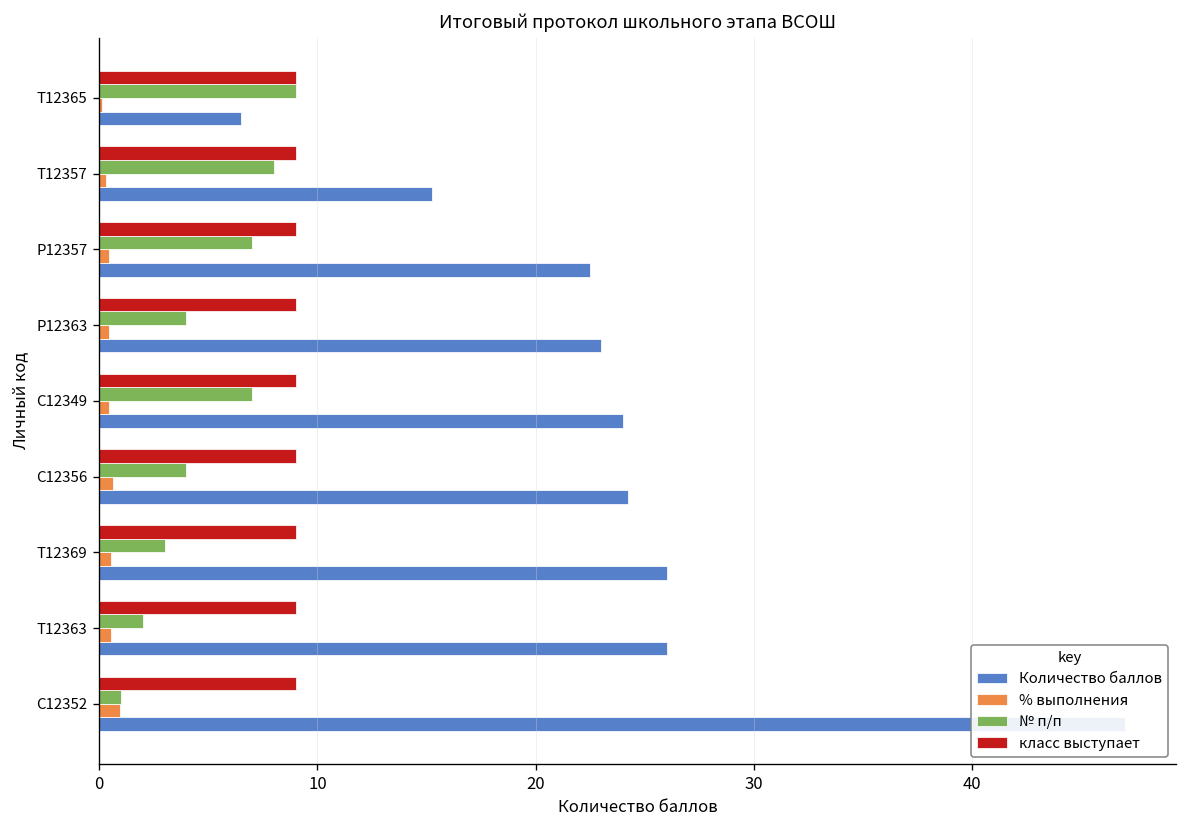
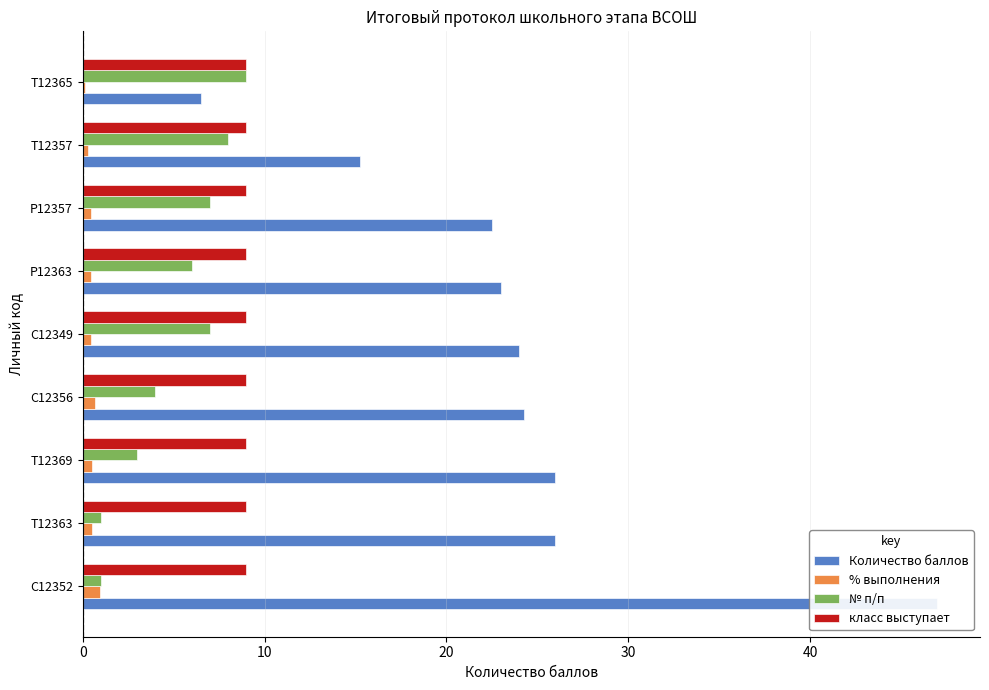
  {
    "Количество баллов": {
      "Т12365": 6.5,
      "Т12357": 15.3,
      "Р12357": 22.5,
      "Р12363": 23,
      "С12349": 24,
      "С12356": 24.3,
      "Т12369": 26,
      "Т12363": 26
    },
    "% выполнения": {
      "Т12357": 0.3,
      "Р12357": 0.5,
      "Р12363": 0.5,
      "С12349": 0.4,
      "С12356": 0.7,
      "Т12369": 0.5,
      "Т12363": 0.5,
      "С12352": 1
    },
    "№ п/п": {
      "Т12365": 9,
      "Т12357": 8,
      "Р12357": 7,
-     "Р12363": 4,
+     "Р12363": 6,
      "С12349": 7,
      "С12356": 4,
      "Т12369": 3,
-     "Т12363": 2,
+     "Т12363": 1,
      "С12352": 1
    },
    "класс выступает": {
      "Т12365": 9,
      "Т12357": 9,
      "Р12357": 9,
      "Р12363": 9,
      "С12349": 9,
      "С12356": 9,
      "Т12369": 9,
      "Т12363": 9,
      "С12352": 9
    }
  }
